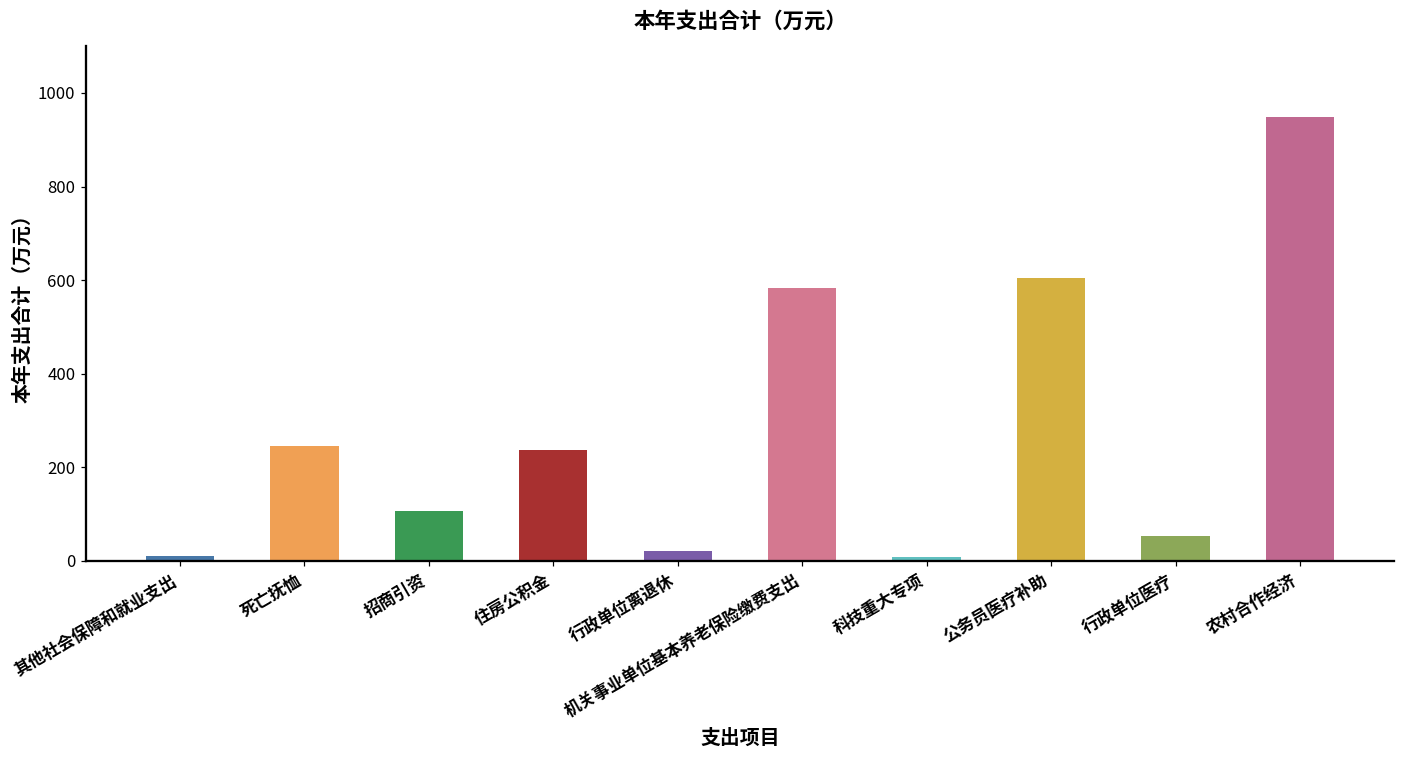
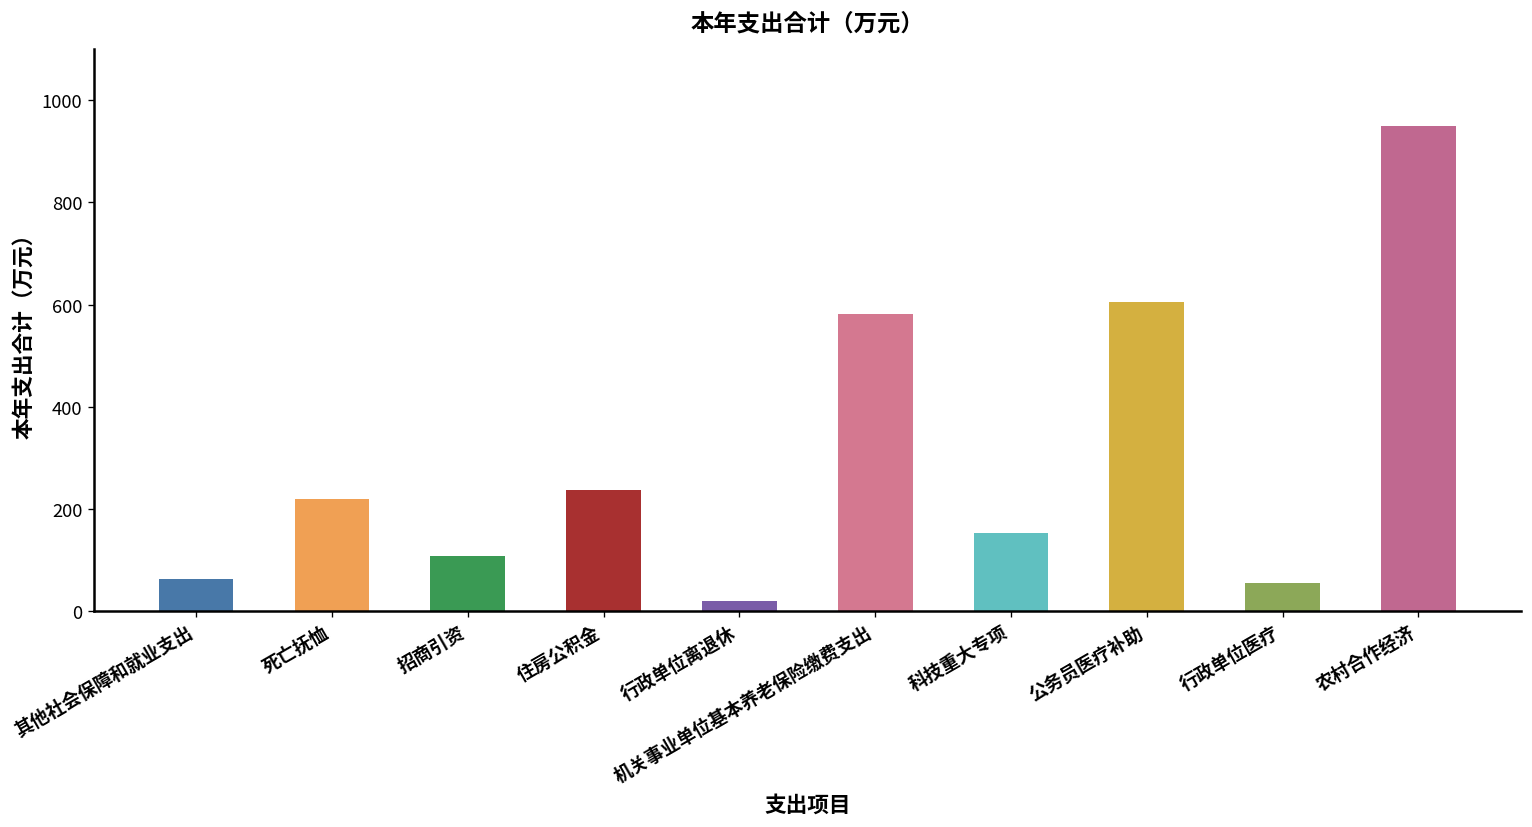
  {
-   "其他社会保障和就业支出": 10,
-   "死亡抚恤": 240,
+   "其他社会保障和就业支出": 60,
+   "死亡抚恤": 220,
    "招商引资": 110,
    "住房公积金": 240,
    "行政单位离退休": 20,
    "机关事业单位基本养老保险缴费支出": 580,
-   "科技重大专项": 10,
+   "科技重大专项": 150,
    "公务员医疗补助": 600,
    "行政单位医疗": 50,
    "农村合作经济": 950
  }
